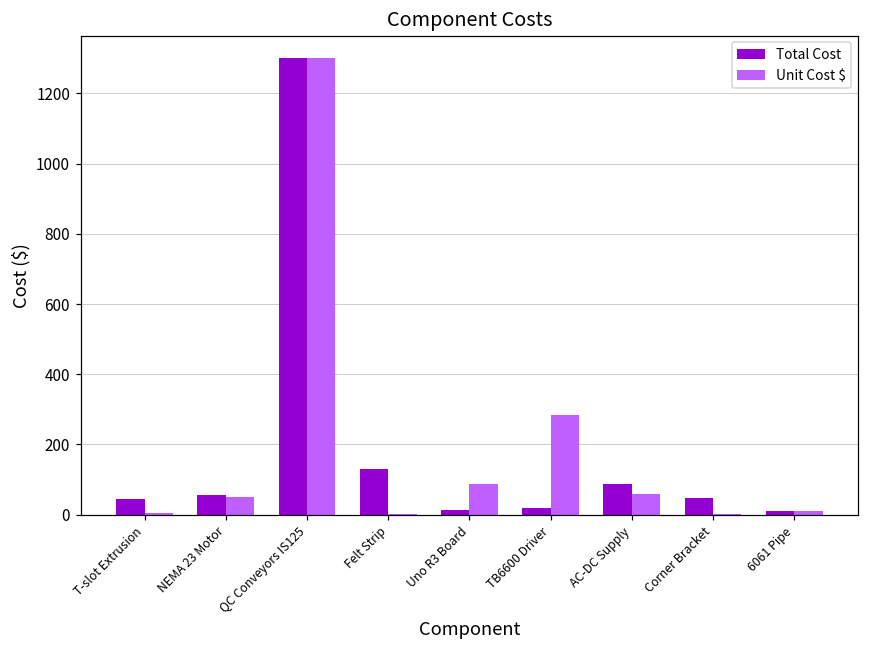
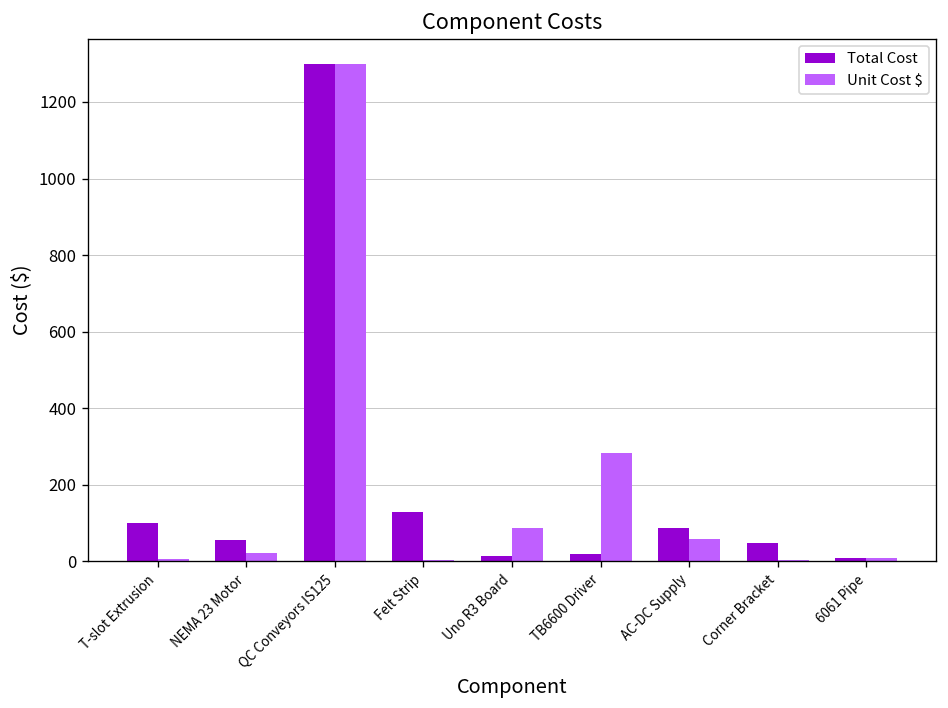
  {
    "Total Cost": {
-     "T-slot Extrusion": 40,
+     "T-slot Extrusion": 100,
      "NEMA 23 Motor": 60,
      "QC Conveyors IS125": 1300,
      "Felt Strip": 130,
      "Uno R3 Board": 10,
      "TB6600 Driver": 20,
      "AC-DC Supply": 90,
      "Corner Bracket": 50,
      "6061 Pipe": 10
    },
    "Unit Cost $": {
-     "NEMA 23 Motor": 50,
+     "NEMA 23 Motor": 20,
      "QC Conveyors IS125": 1300,
      "Uno R3 Board": 90,
      "TB6600 Driver": 280,
      "AC-DC Supply": 60,
      "6061 Pipe": 10
    }
  }
